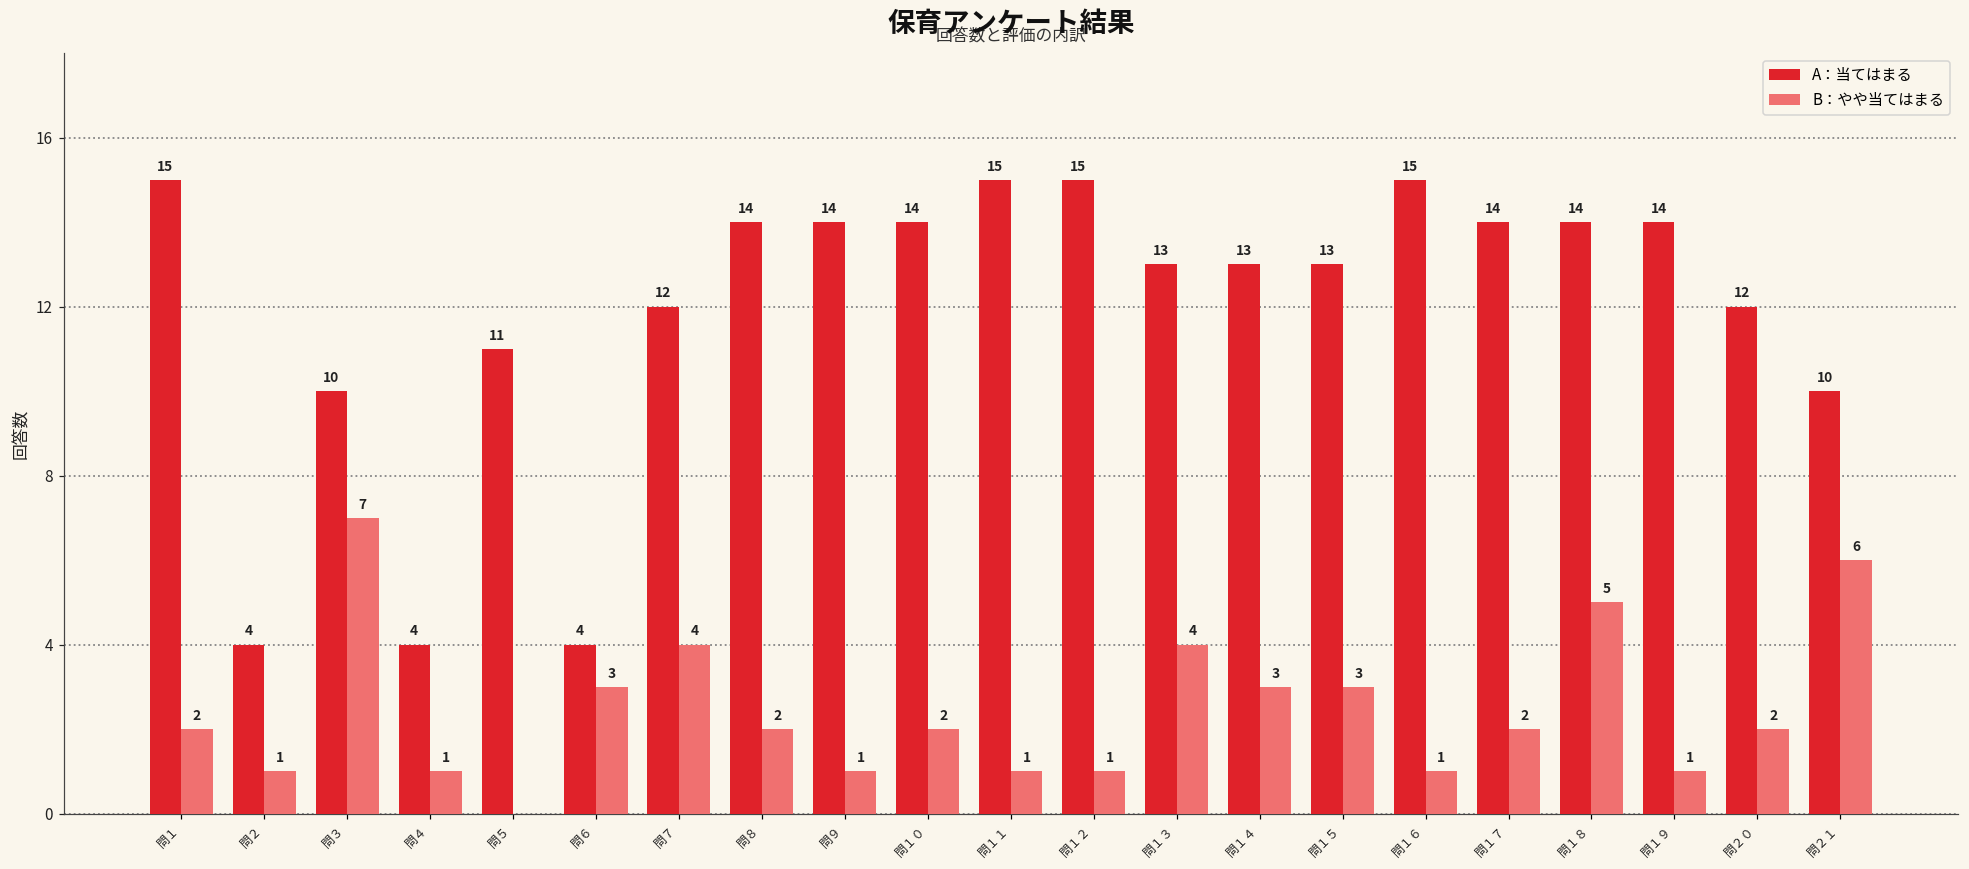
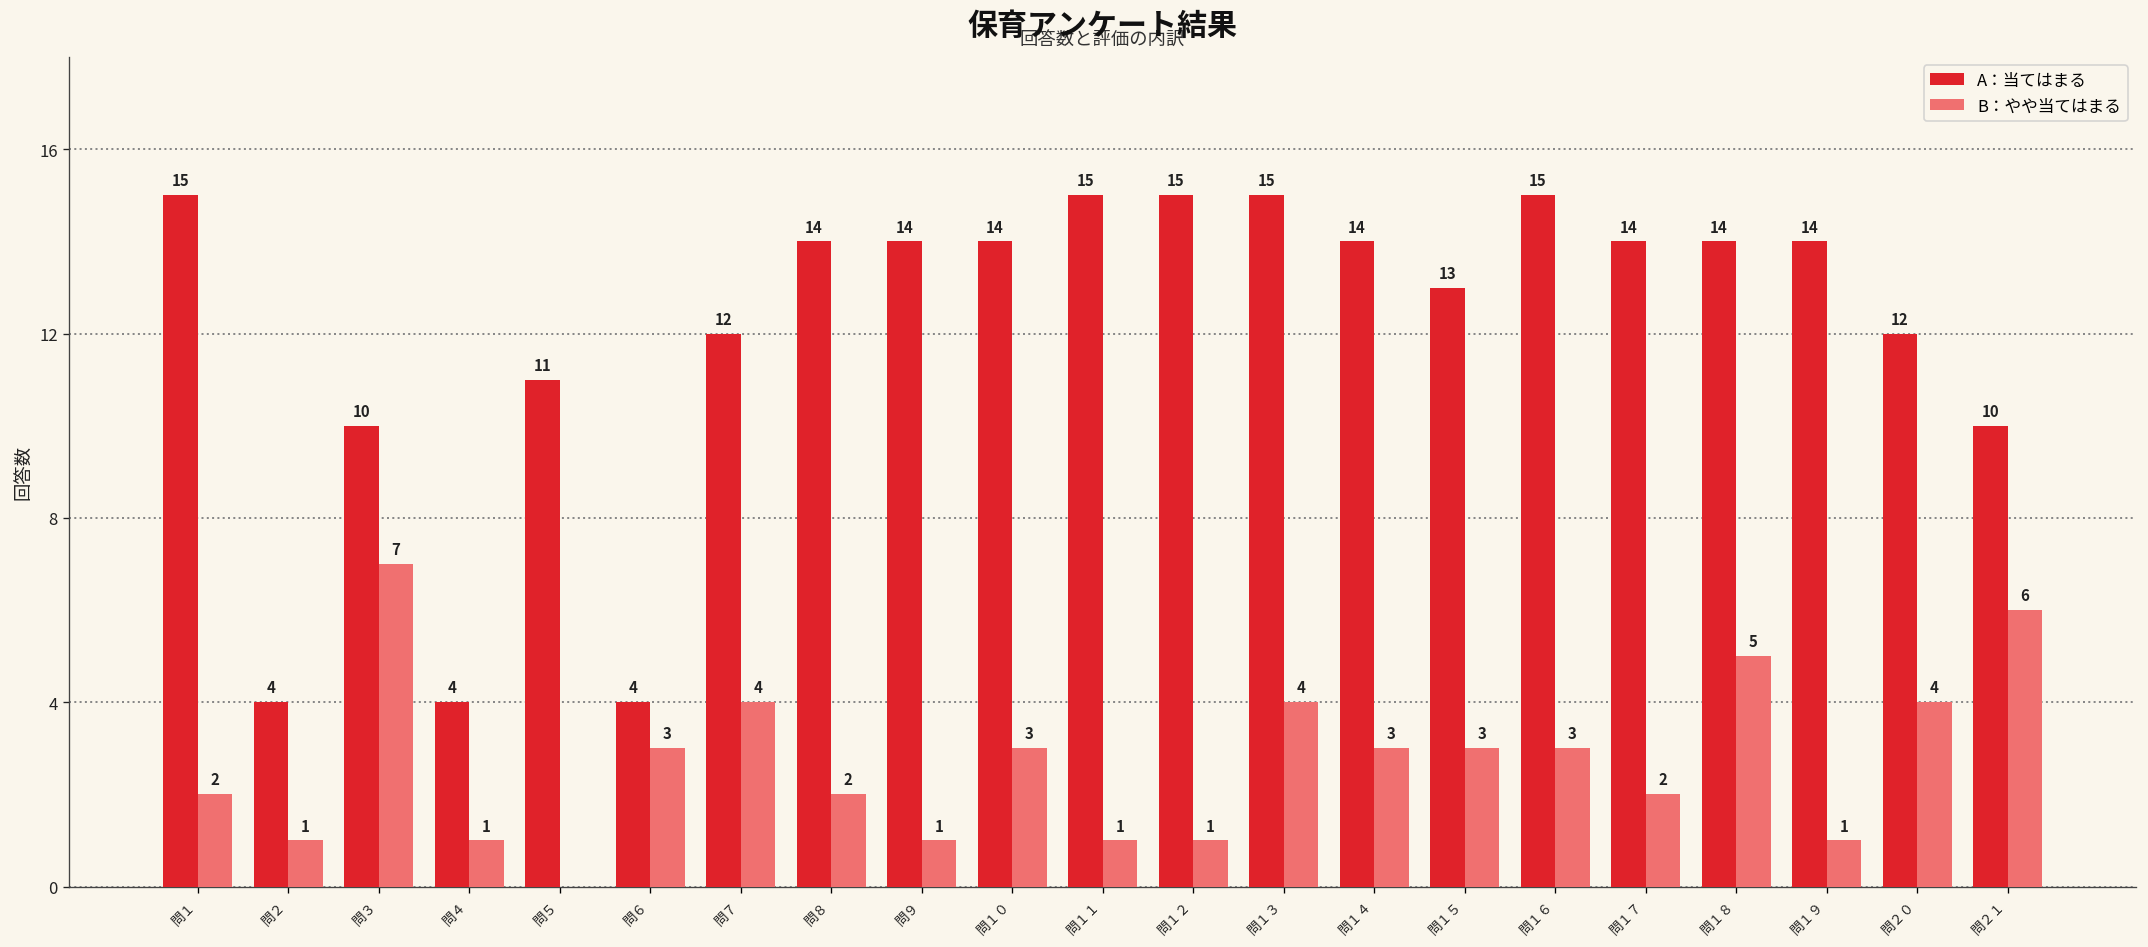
  {
    "A：当てはまる": {
      "問１": 15,
      "問２": 4,
      "問３": 10,
      "問４": 4,
      "問５": 11,
      "問６": 4,
      "問７": 12,
      "問８": 14,
      "問９": 14,
      "問１０": 14,
      "問１１": 15,
      "問１２": 15,
-     "問１３": 13,
-     "問１４": 13,
+     "問１３": 15,
+     "問１４": 14,
      "問１５": 13,
      "問１６": 15,
      "問１７": 14,
      "問１８": 14,
      "問１９": 14,
      "問２０": 12,
      "問２１": 10
    },
    "B：やや当てはまる": {
      "問１": 2,
      "問２": 1,
      "問３": 7,
      "問４": 1,
      "問６": 3,
      "問７": 4,
      "問８": 2,
      "問９": 1,
-     "問１０": 2,
+     "問１０": 3,
      "問１１": 1,
      "問１２": 1,
      "問１３": 4,
      "問１４": 3,
      "問１５": 3,
-     "問１６": 1,
+     "問１６": 3,
      "問１７": 2,
      "問１８": 5,
      "問１９": 1,
-     "問２０": 2,
+     "問２０": 4,
      "問２１": 6
    }
  }
